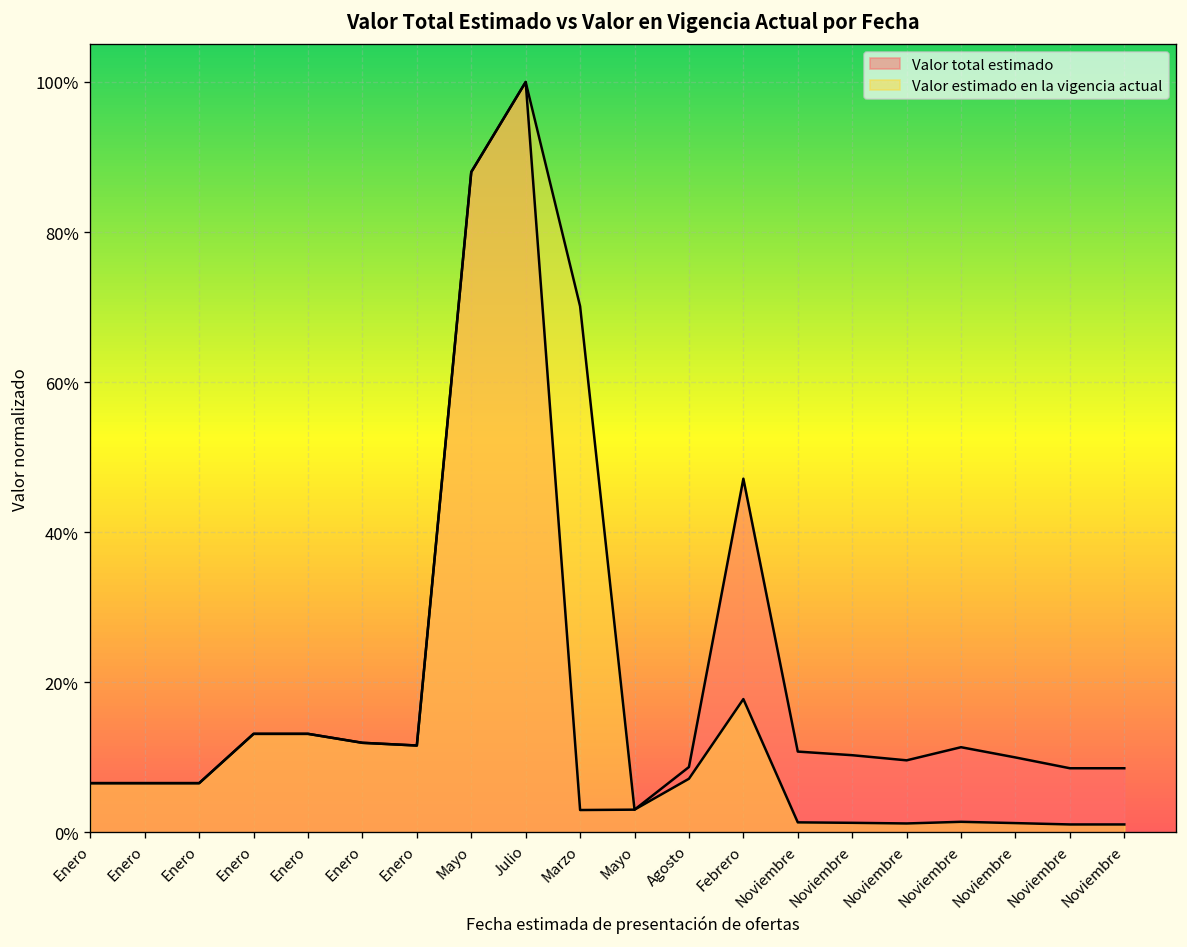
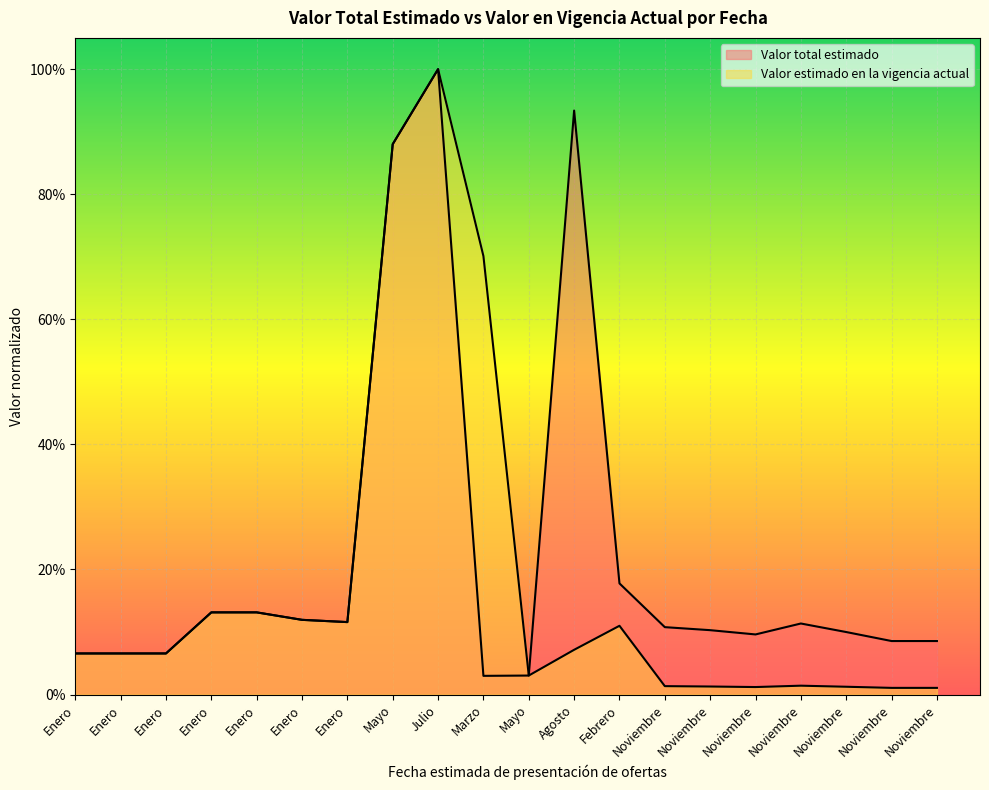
  {
    "Valor total estimado": {
      "Marzo": "3%",
-     "Agosto": "9%",
-     "Febrero": "47%"
+     "Agosto": "93%",
+     "Febrero": "18%"
    },
    "Valor estimado en la vigencia actual": {
      "Marzo": "70%",
      "Agosto": "7%",
-     "Febrero": "18%"
+     "Febrero": "11%"
    }
  }
